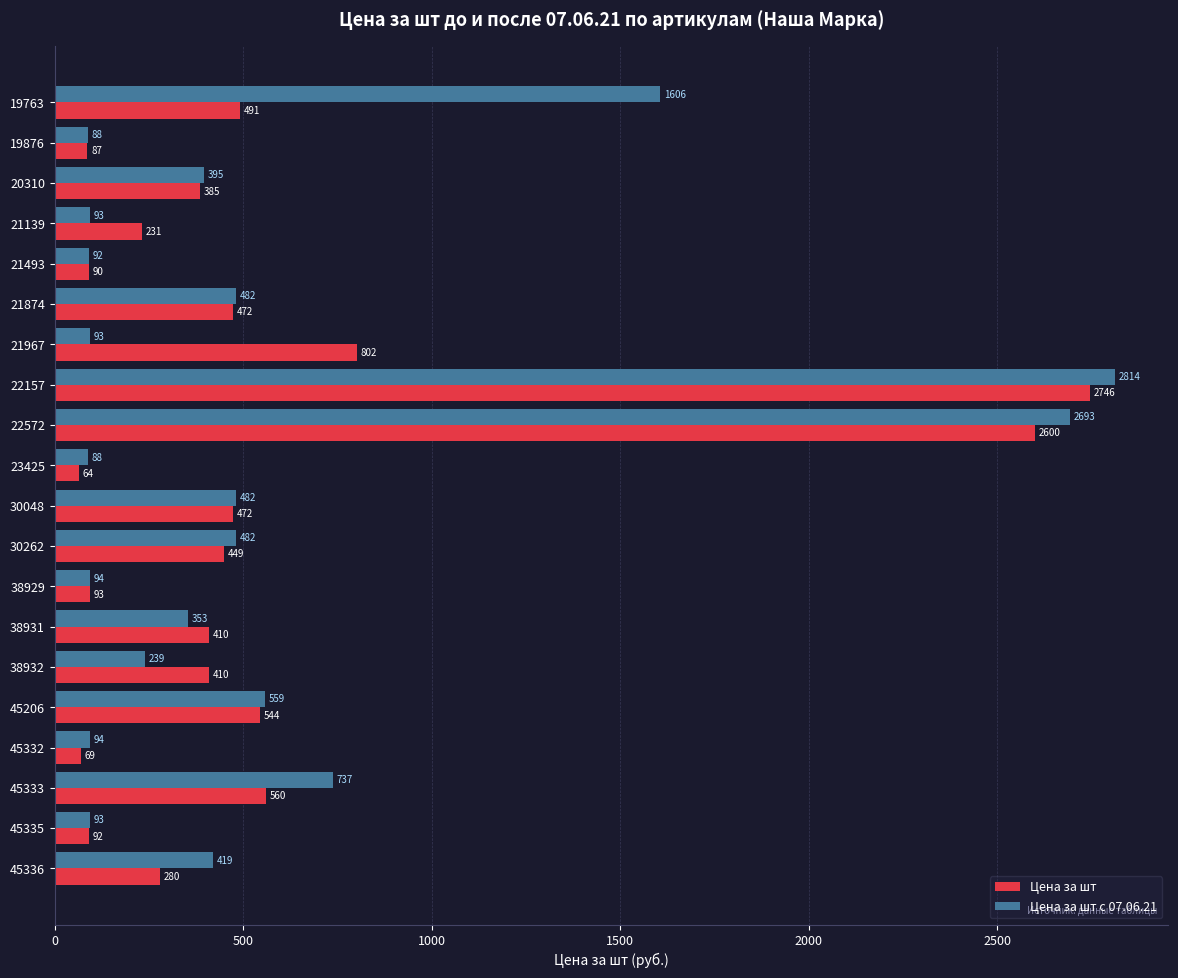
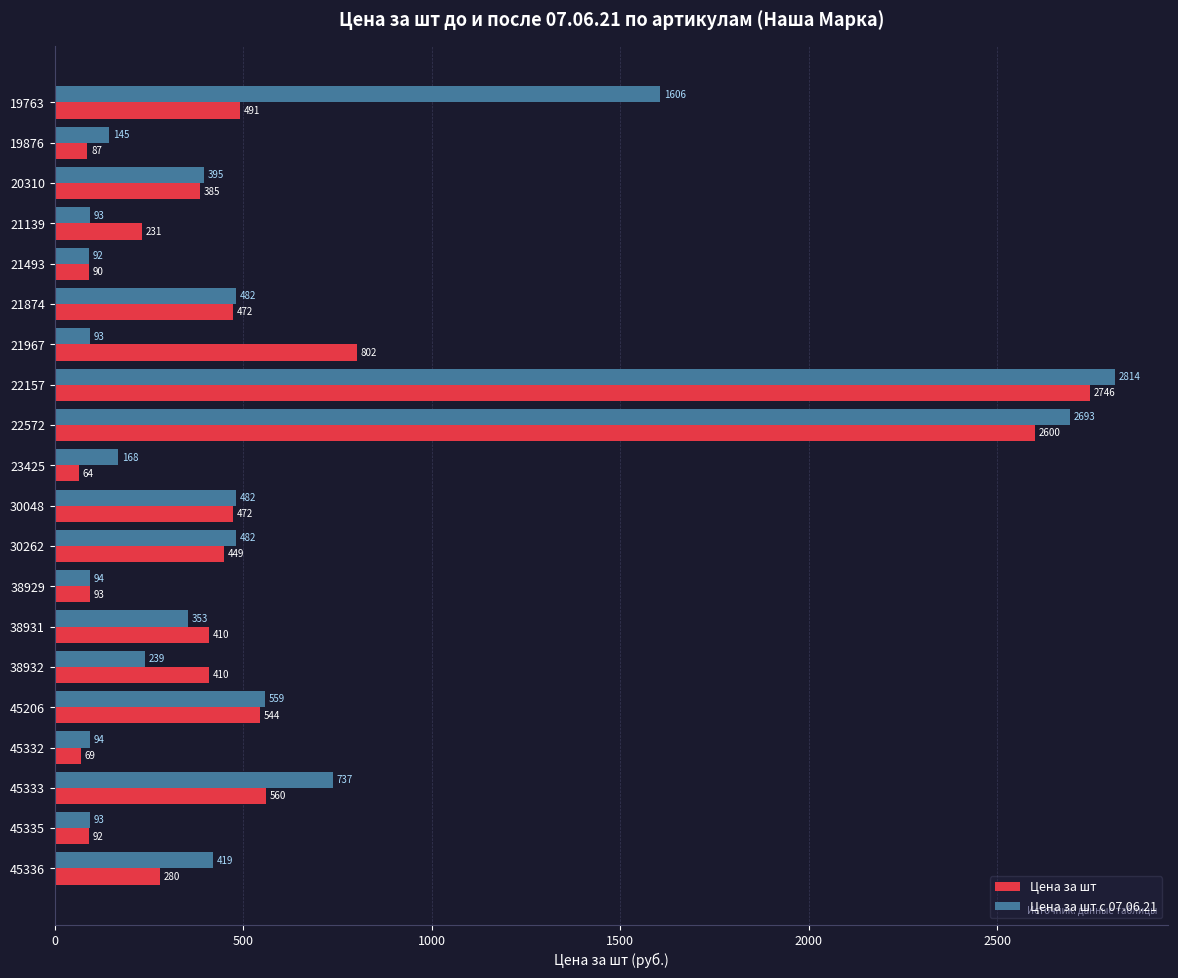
  {
    "Цена за шт": {
      "19763": 491,
      "19876": 87,
      "20310": 385,
      "21139": 231,
      "21493": 90,
      "21874": 472,
      "21967": 802,
      "22157": 2746,
      "22572": 2600,
      "23425": 64,
      "30048": 472,
      "30262": 449,
      "38929": 93,
      "38931": 410,
      "38932": 410,
      "45206": 544,
      "45332": 69,
      "45333": 560,
      "45335": 92,
      "45336": 280
    },
    "Цена за шт с 07.06.21": {
      "19763": 1606,
-     "19876": 88,
+     "19876": 145,
      "20310": 395,
      "21139": 93,
      "21493": 92,
      "21874": 482,
      "21967": 93,
      "22157": 2814,
      "22572": 2693,
-     "23425": 88,
+     "23425": 168,
      "30048": 482,
      "30262": 482,
      "38929": 94,
      "38931": 353,
      "38932": 239,
      "45206": 559,
      "45332": 94,
      "45333": 737,
      "45335": 93,
      "45336": 419
    }
  }
